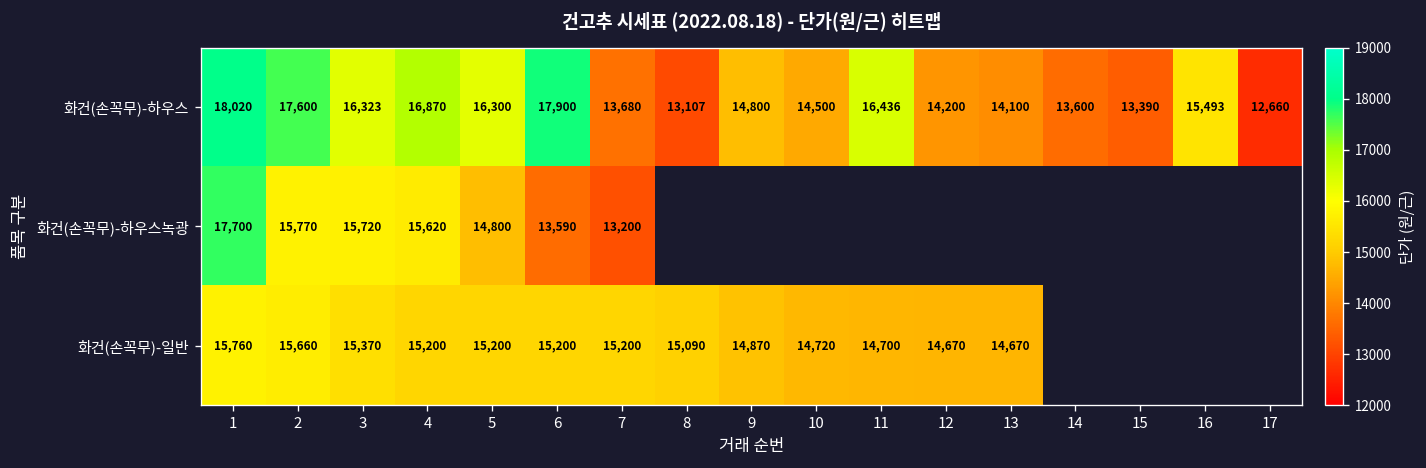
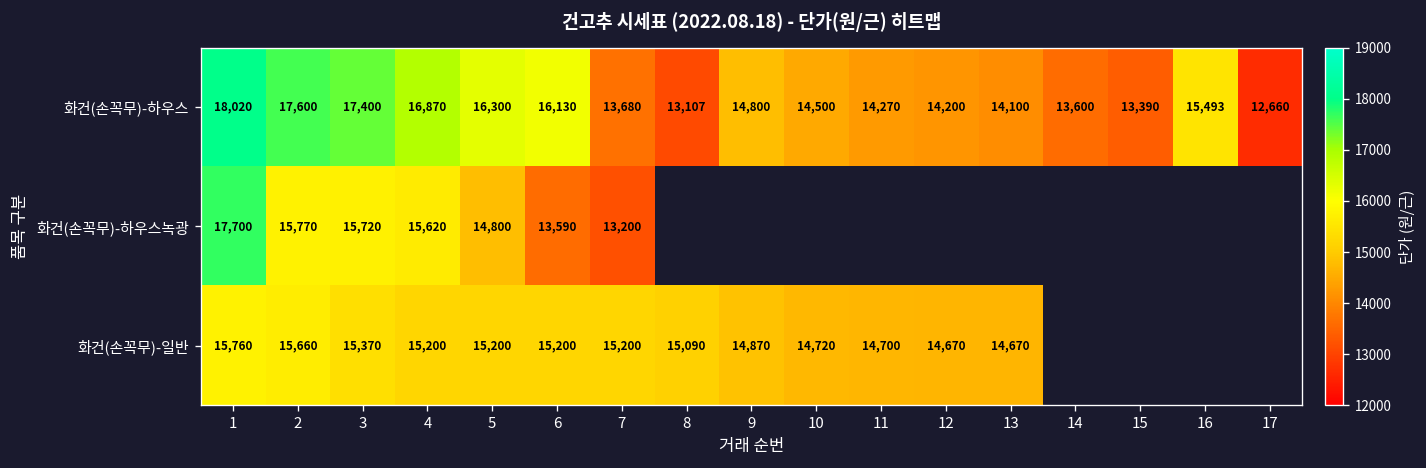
  {
    "화건(손꼭무)-하우스": {
      "1": "18,020",
      "2": "17,600",
-     "3": "16,323",
+     "3": "17,400",
      "4": "16,870",
      "5": "16,300",
-     "6": "17,900",
+     "6": "16,130",
      "7": "13,680",
      "8": "13,107",
      "9": "14,800",
      "10": "14,500",
-     "11": "16,436",
+     "11": "14,270",
      "12": "14,200",
      "13": "14,100",
      "14": "13,600",
      "15": "13,390",
      "16": "15,493",
      "17": "12,660"
    },
    "화건(손꼭무)-하우스녹광": {
      "1": "17,700",
      "2": "15,770",
      "3": "15,720",
      "4": "15,620",
      "5": "14,800",
      "6": "13,590",
      "7": "13,200"
    },
    "화건(손꼭무)-일반": {
      "1": "15,760",
      "2": "15,660",
      "3": "15,370",
      "4": "15,200",
      "5": "15,200",
      "6": "15,200",
      "7": "15,200",
      "8": "15,090",
      "9": "14,870",
      "10": "14,720",
      "11": "14,700",
      "12": "14,670",
      "13": "14,670"
    }
  }
